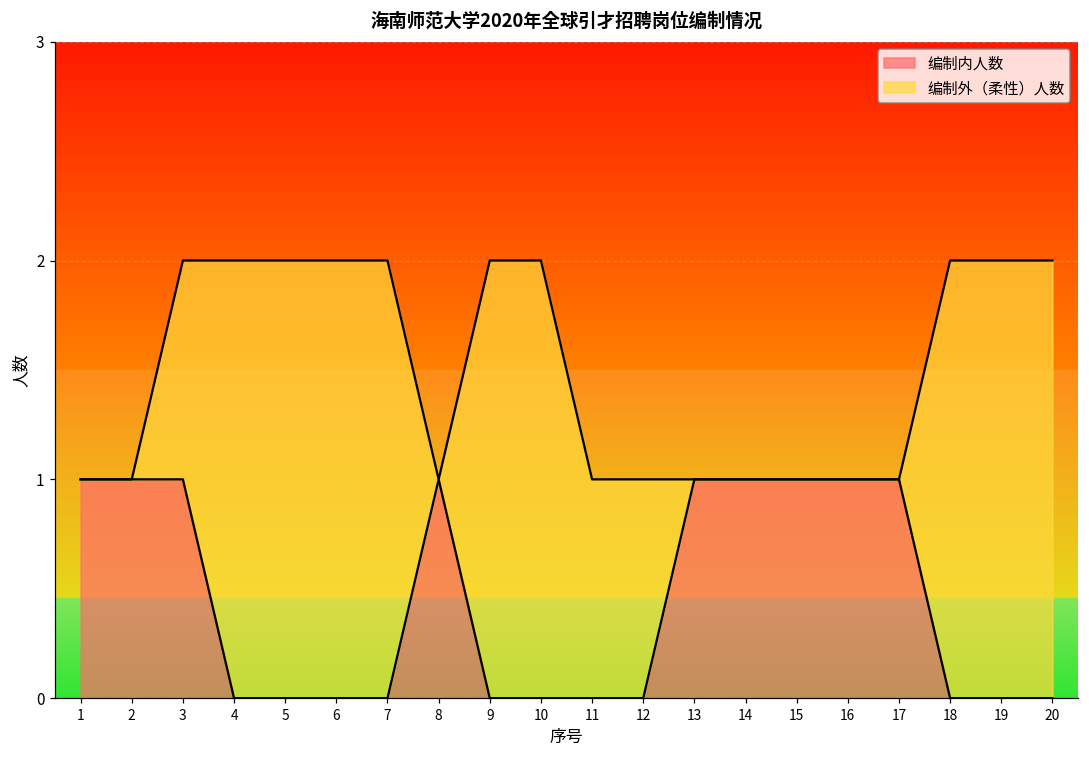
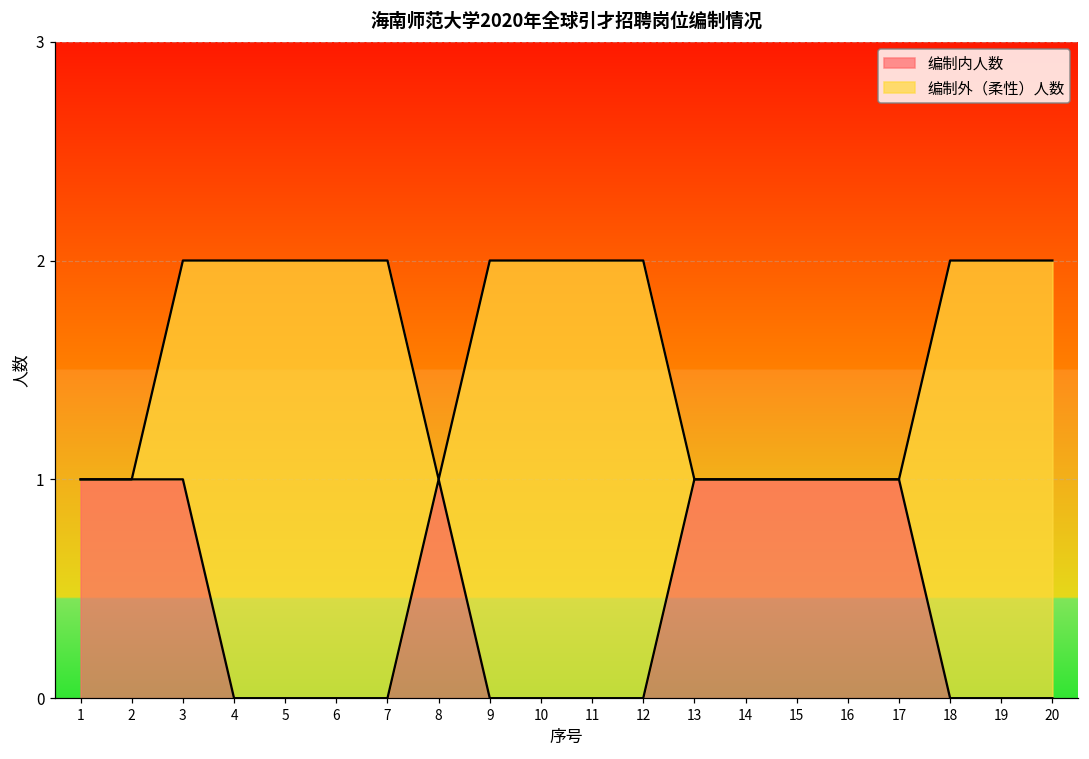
  {
    "编制内人数": {
      "3": 1,
      "4": 0,
      "5": 0,
      "6": 0,
      "7": 0,
      "9": 0,
      "10": 0,
      "11": 0,
      "12": 0,
      "18": 0,
      "19": 0,
      "20": 0
    },
    "编制外（柔性）人数": {
      "3": 2,
      "4": 2,
      "5": 2,
      "6": 2,
      "7": 2,
      "9": 2,
      "10": 2,
-     "11": 1,
-     "12": 1,
+     "11": 2,
+     "12": 2,
      "18": 2,
      "19": 2,
      "20": 2
    }
  }
